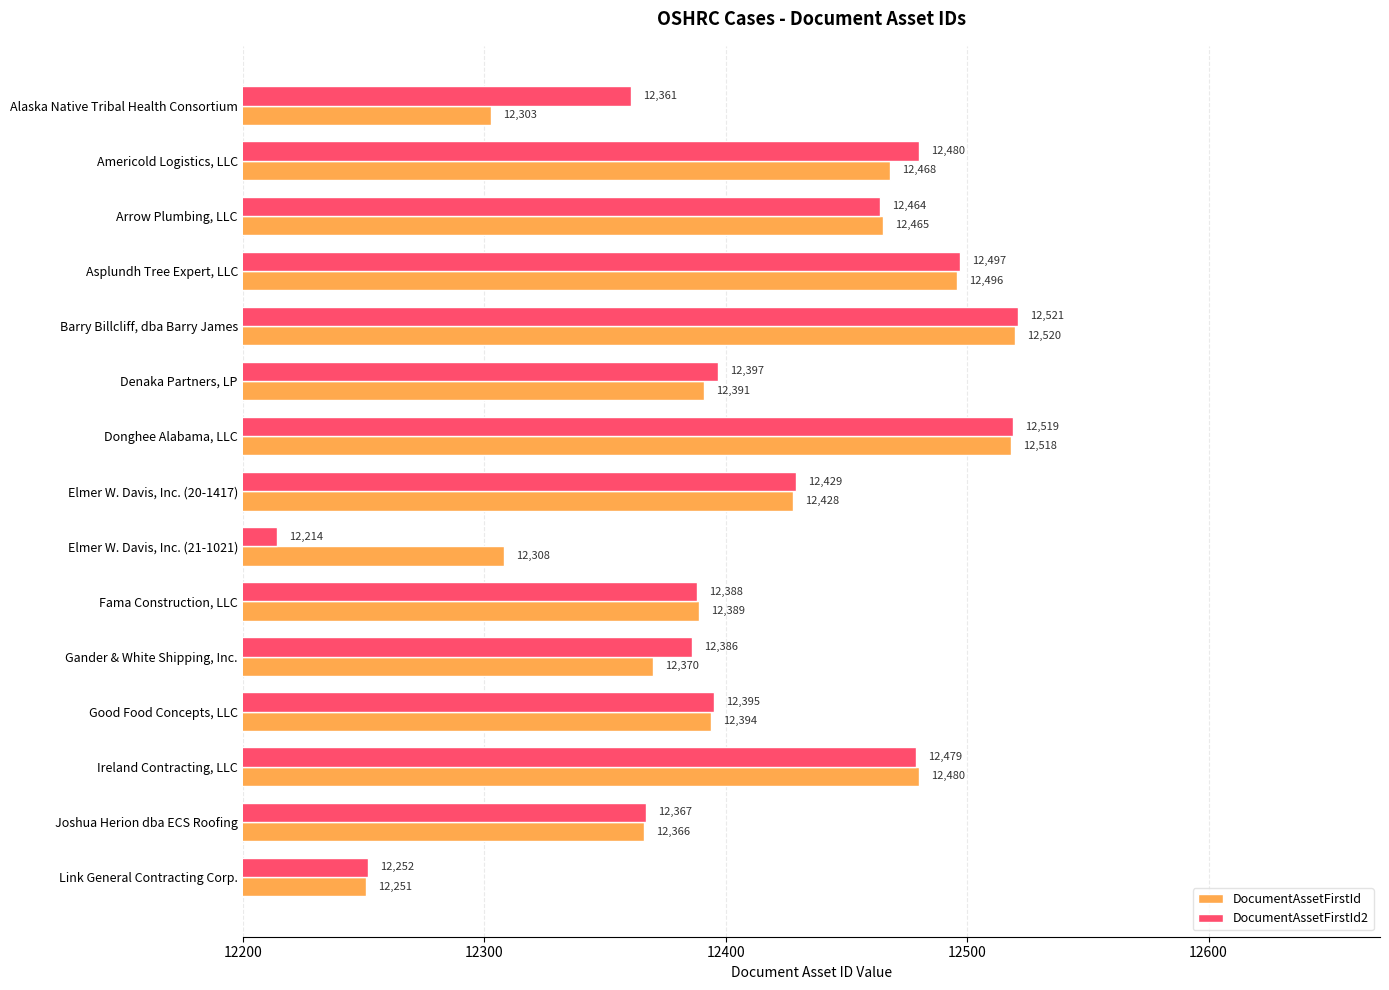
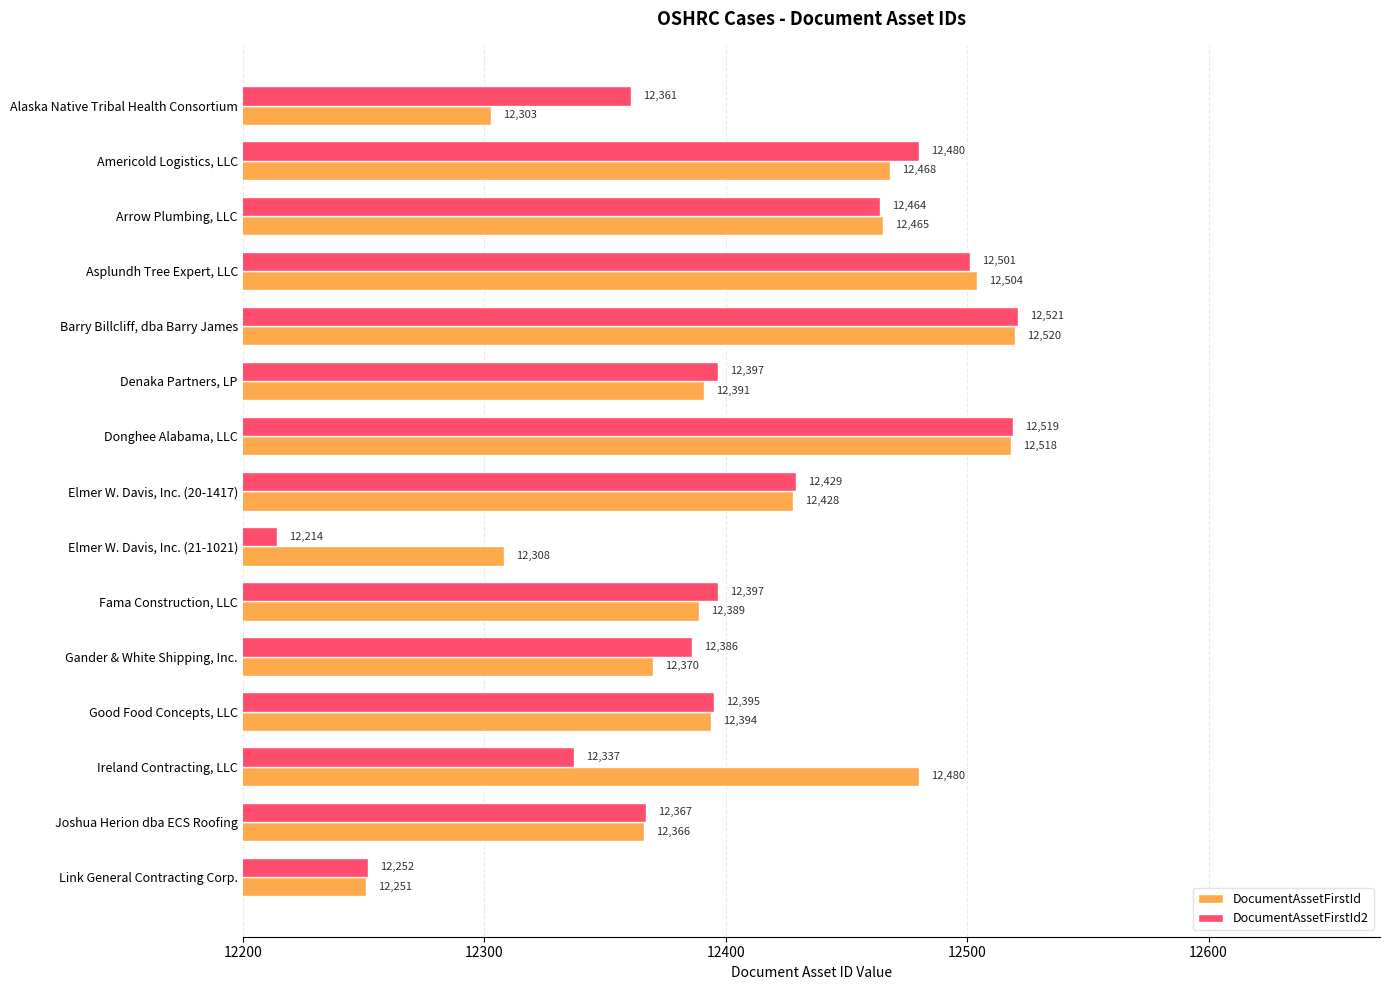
  {
    "DocumentAssetFirstId": {
      "Alaska Native Tribal Health Consortium": "12,303",
      "Americold Logistics, LLC": "12,468",
      "Arrow Plumbing, LLC": "12,465",
-     "Asplundh Tree Expert, LLC": "12,496",
+     "Asplundh Tree Expert, LLC": "12,504",
      "Barry Billcliff, dba Barry James": "12,520",
      "Denaka Partners, LP": "12,391",
      "Donghee Alabama, LLC": "12,518",
      "Elmer W. Davis, Inc. (20-1417)": "12,428",
      "Elmer W. Davis, Inc. (21-1021)": "12,308",
      "Fama Construction, LLC": "12,389",
      "Gander & White Shipping, Inc.": "12,370",
      "Good Food Concepts, LLC": "12,394",
      "Ireland Contracting, LLC": "12,480",
      "Joshua Herion dba ECS Roofing": "12,366",
      "Link General Contracting Corp.": "12,251"
    },
    "DocumentAssetFirstId2": {
      "Alaska Native Tribal Health Consortium": "12,361",
      "Americold Logistics, LLC": "12,480",
      "Arrow Plumbing, LLC": "12,464",
-     "Asplundh Tree Expert, LLC": "12,497",
+     "Asplundh Tree Expert, LLC": "12,501",
      "Barry Billcliff, dba Barry James": "12,521",
      "Denaka Partners, LP": "12,397",
      "Donghee Alabama, LLC": "12,519",
      "Elmer W. Davis, Inc. (20-1417)": "12,429",
      "Elmer W. Davis, Inc. (21-1021)": "12,214",
-     "Fama Construction, LLC": "12,388",
+     "Fama Construction, LLC": "12,397",
      "Gander & White Shipping, Inc.": "12,386",
      "Good Food Concepts, LLC": "12,395",
-     "Ireland Contracting, LLC": "12,479",
+     "Ireland Contracting, LLC": "12,337",
      "Joshua Herion dba ECS Roofing": "12,367",
      "Link General Contracting Corp.": "12,252"
    }
  }
